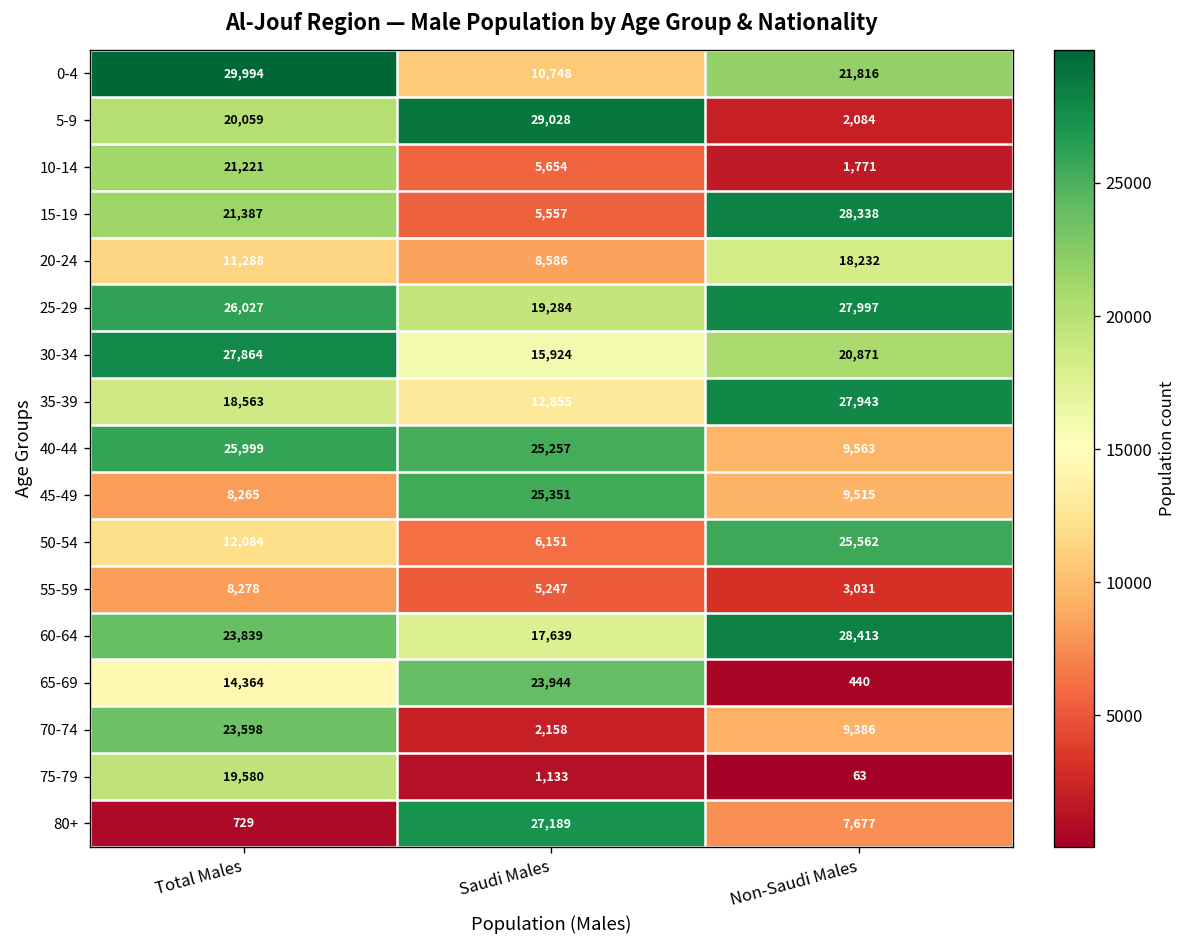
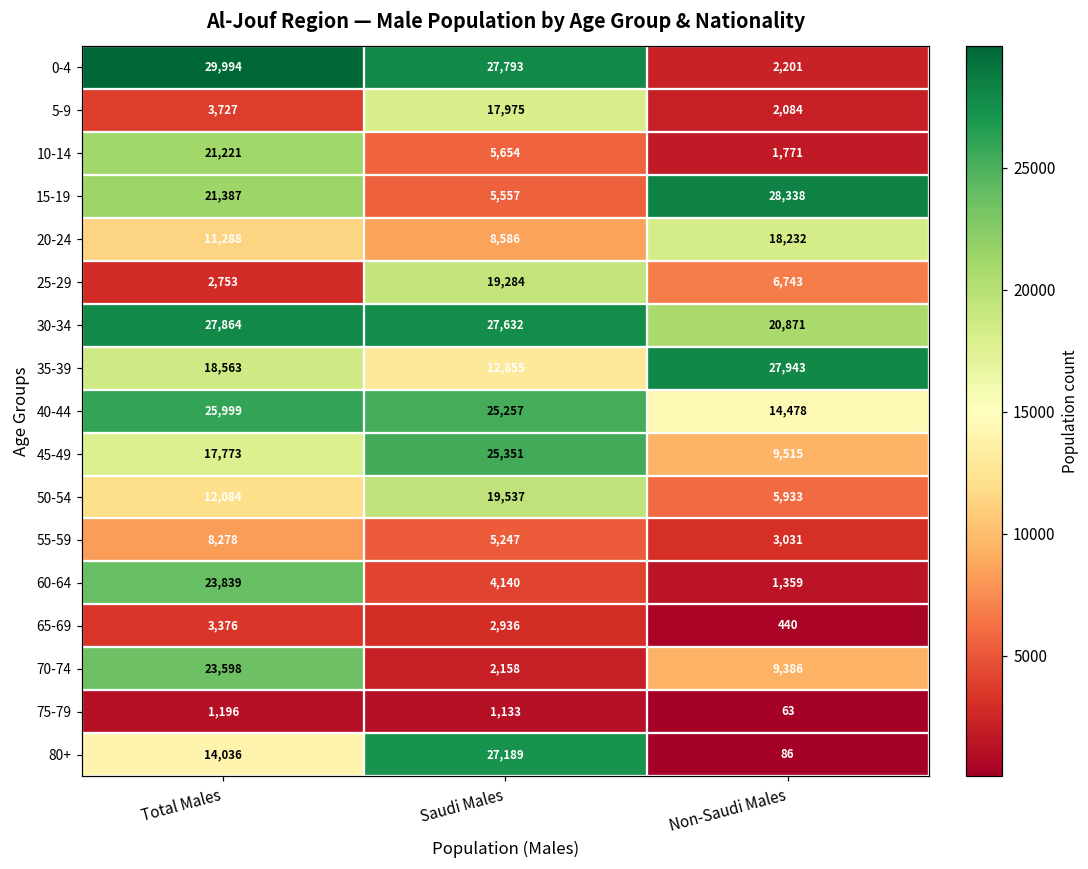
  {
    "0-4": {
      "Total Males": "29,994",
-     "Saudi Males": "10,748",
-     "Non-Saudi Males": "21,816"
+     "Saudi Males": "27,793",
+     "Non-Saudi Males": "2,201"
    },
    "5-9": {
-     "Total Males": "20,059",
-     "Saudi Males": "29,028",
+     "Total Males": "3,727",
+     "Saudi Males": "17,975",
      "Non-Saudi Males": "2,084"
    },
    "10-14": {
      "Total Males": "21,221",
      "Saudi Males": "5,654",
      "Non-Saudi Males": "1,771"
    },
    "15-19": {
      "Total Males": "21,387",
      "Saudi Males": "5,557",
      "Non-Saudi Males": "28,338"
    },
    "20-24": {
      "Total Males": "11,288",
      "Saudi Males": "8,586",
      "Non-Saudi Males": "18,232"
    },
    "25-29": {
-     "Total Males": "26,027",
+     "Total Males": "2,753",
      "Saudi Males": "19,284",
-     "Non-Saudi Males": "27,997"
+     "Non-Saudi Males": "6,743"
    },
    "30-34": {
      "Total Males": "27,864",
-     "Saudi Males": "15,924",
+     "Saudi Males": "27,632",
      "Non-Saudi Males": "20,871"
    },
    "35-39": {
      "Total Males": "18,563",
      "Saudi Males": "12,855",
      "Non-Saudi Males": "27,943"
    },
    "40-44": {
      "Total Males": "25,999",
      "Saudi Males": "25,257",
-     "Non-Saudi Males": "9,563"
+     "Non-Saudi Males": "14,478"
    },
    "45-49": {
-     "Total Males": "8,265",
+     "Total Males": "17,773",
      "Saudi Males": "25,351",
      "Non-Saudi Males": "9,515"
    },
    "50-54": {
      "Total Males": "12,084",
-     "Saudi Males": "6,151",
-     "Non-Saudi Males": "25,562"
+     "Saudi Males": "19,537",
+     "Non-Saudi Males": "5,933"
    },
    "55-59": {
      "Total Males": "8,278",
      "Saudi Males": "5,247",
      "Non-Saudi Males": "3,031"
    },
    "60-64": {
      "Total Males": "23,839",
-     "Saudi Males": "17,639",
-     "Non-Saudi Males": "28,413"
+     "Saudi Males": "4,140",
+     "Non-Saudi Males": "1,359"
    },
    "65-69": {
-     "Total Males": "14,364",
-     "Saudi Males": "23,944",
+     "Total Males": "3,376",
+     "Saudi Males": "2,936",
      "Non-Saudi Males": "440"
    },
    "70-74": {
      "Total Males": "23,598",
      "Saudi Males": "2,158",
      "Non-Saudi Males": "9,386"
    },
    "75-79": {
-     "Total Males": "19,580",
+     "Total Males": "1,196",
      "Saudi Males": "1,133",
      "Non-Saudi Males": "63"
    },
    "80+": {
-     "Total Males": "729",
+     "Total Males": "14,036",
      "Saudi Males": "27,189",
-     "Non-Saudi Males": "7,677"
+     "Non-Saudi Males": "86"
    }
  }
